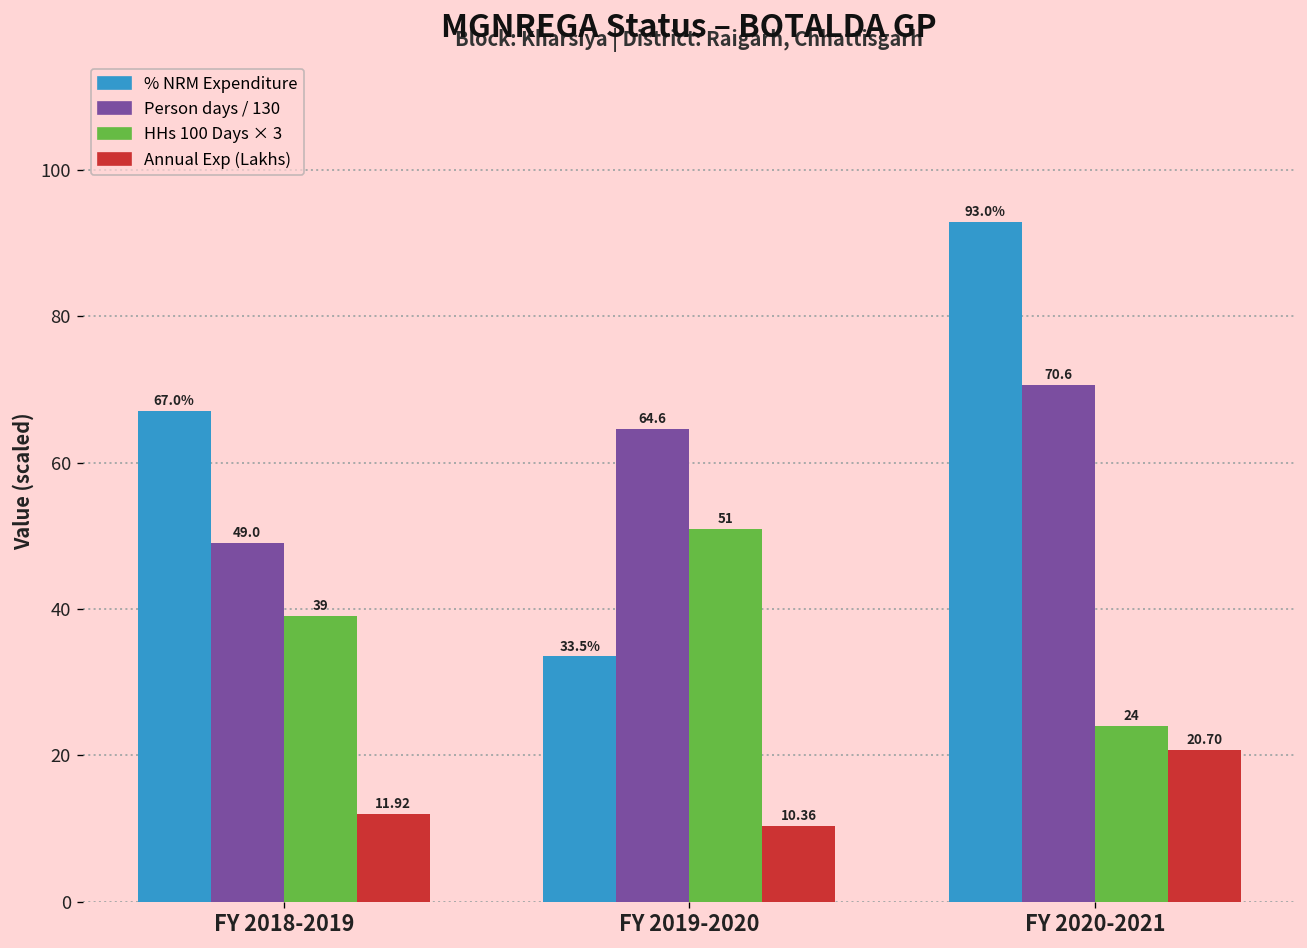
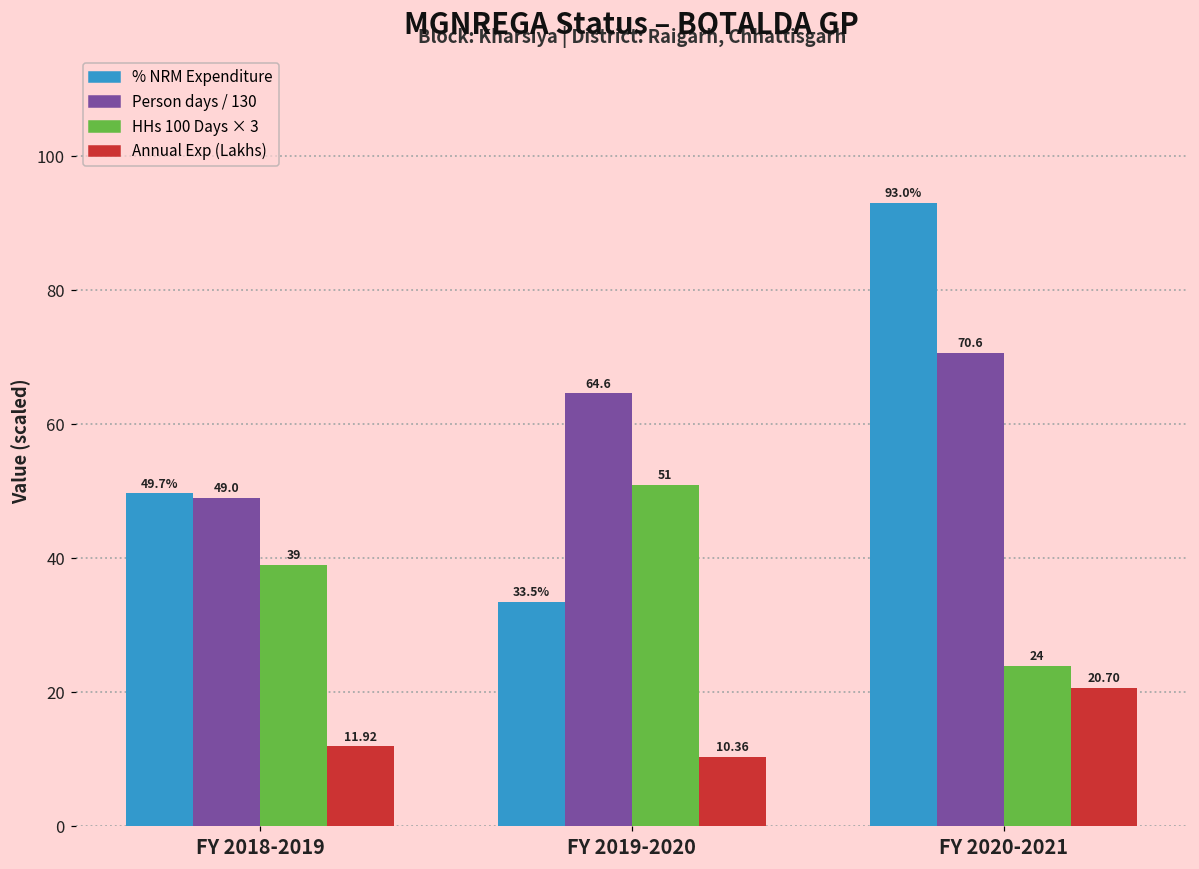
  {
    "% NRM Expenditure": {
-     "FY 2018-2019": "67.0%",
+     "FY 2018-2019": "49.7%",
      "FY 2019-2020": "33.5%",
      "FY 2020-2021": "93.0%"
    }
  }
